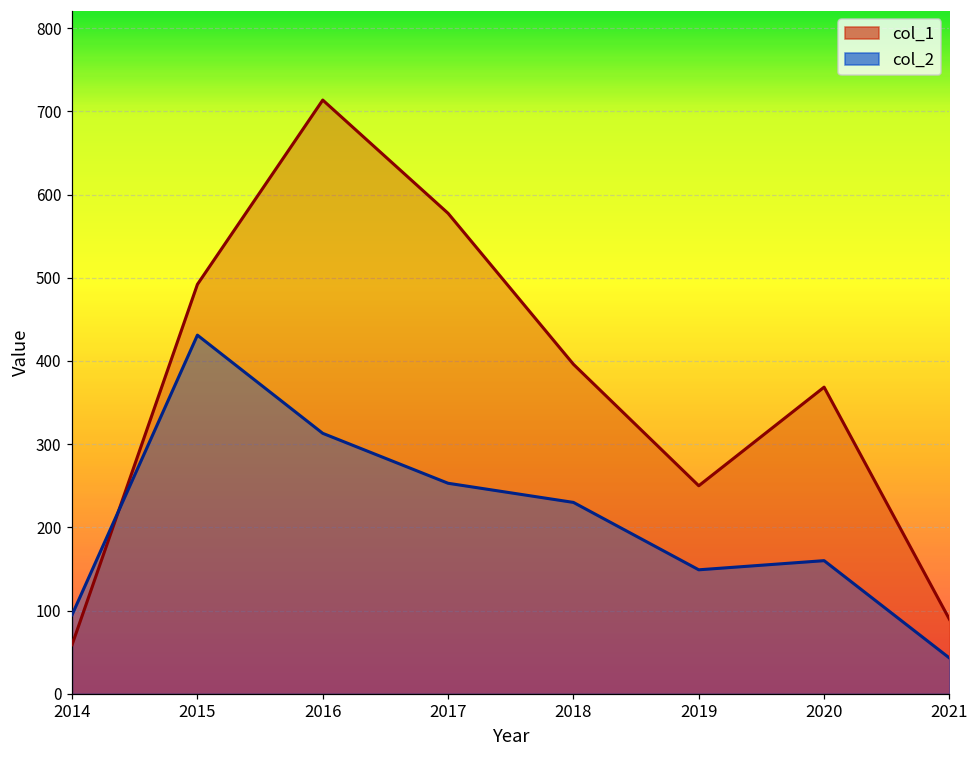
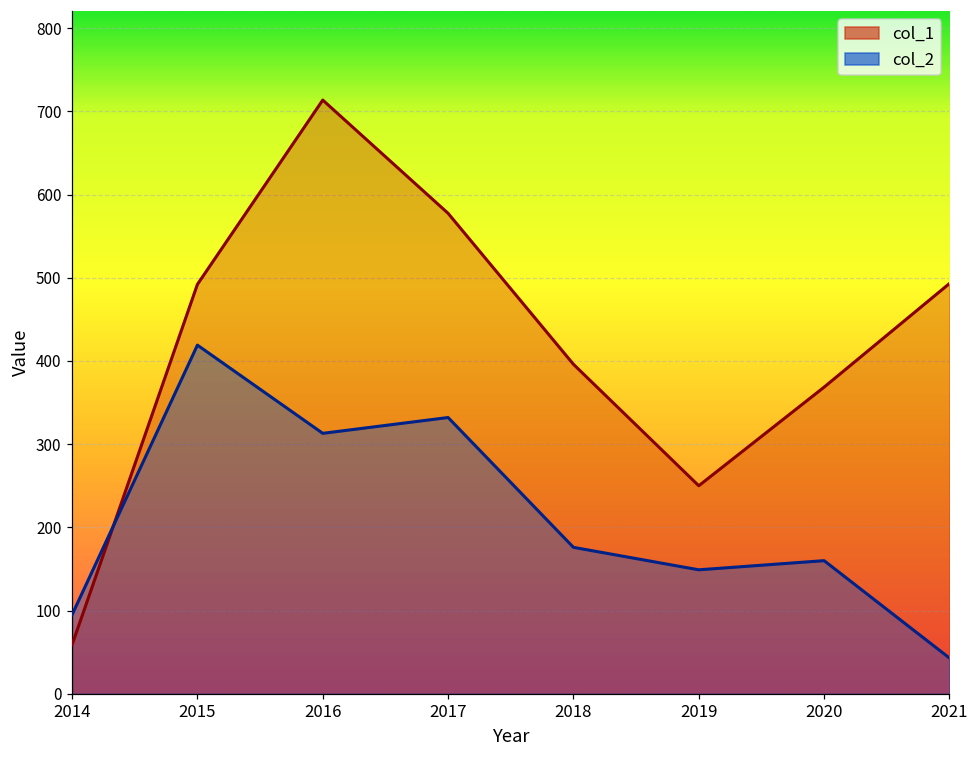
  {
    "col_1": {
      "2014": 60,
      "2015": 490,
      "2016": 710,
      "2017": 580,
      "2018": 400,
      "2019": 250,
      "2020": 370,
-     "2021": 90
+     "2021": 490
    },
    "col_2": {
      "2014": 100,
-     "2015": 430,
+     "2015": 420,
      "2016": 310,
-     "2017": 250,
-     "2018": 230,
+     "2017": 330,
+     "2018": 180,
      "2019": 150,
      "2020": 160,
      "2021": 40
    }
  }
